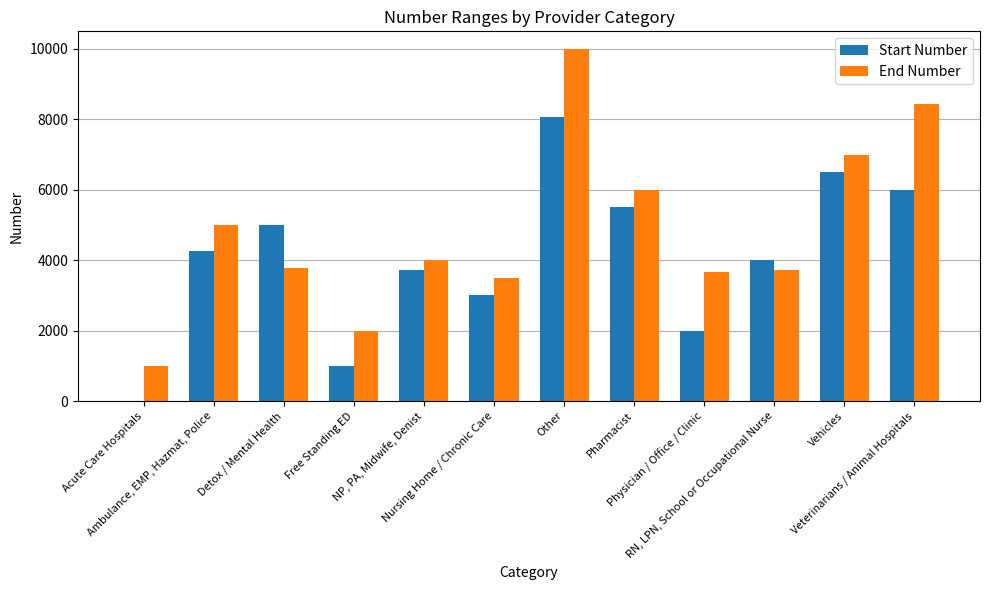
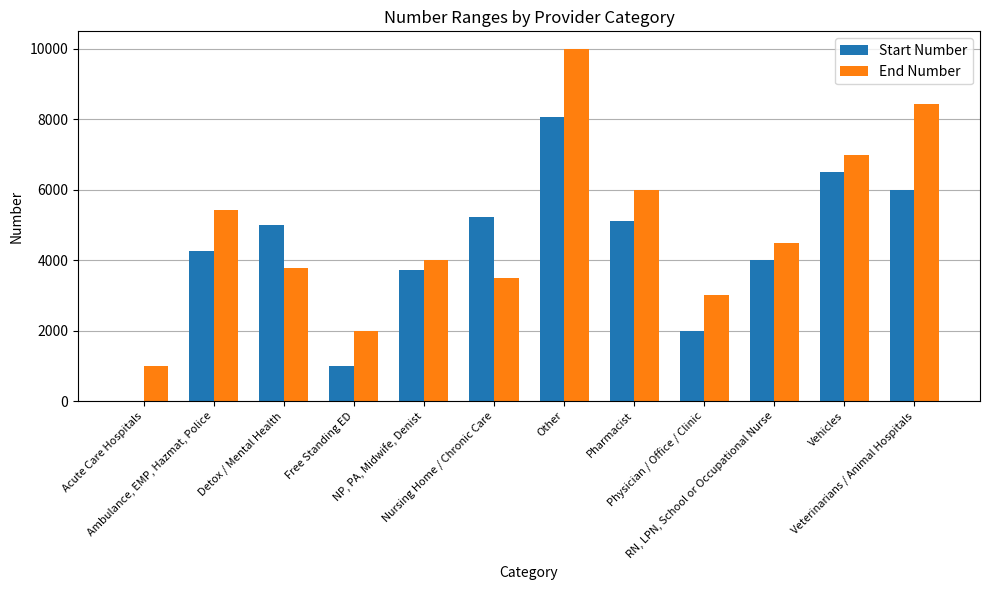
  {
    "Start Number": {
      "Ambulance, EMP, Hazmat, Police": 4300,
      "Detox / Mental Health": 5000,
      "Free Standing ED": 1000,
      "NP, PA, Midwife, Denist": 3700,
-     "Nursing Home / Chronic Care": 3000,
+     "Nursing Home / Chronic Care": 5200,
      "Other": 8100,
-     "Pharmacist": 5500,
+     "Pharmacist": 5100,
      "Physician / Office / Clinic": 2000,
      "RN, LPN, School or Occupational Nurse": 4000,
      "Vehicles": 6500,
      "Veterinarians / Animal Hospitals": 6000
    },
    "End Number": {
      "Acute Care Hospitals": 1000,
-     "Ambulance, EMP, Hazmat, Police": 5000,
+     "Ambulance, EMP, Hazmat, Police": 5400,
      "Detox / Mental Health": 3800,
      "Free Standing ED": 2000,
      "NP, PA, Midwife, Denist": 4000,
      "Nursing Home / Chronic Care": 3500,
      "Other": 10000,
      "Pharmacist": 6000,
-     "Physician / Office / Clinic": 3700,
-     "RN, LPN, School or Occupational Nurse": 3700,
+     "Physician / Office / Clinic": 3000,
+     "RN, LPN, School or Occupational Nurse": 4500,
      "Vehicles": 7000,
      "Veterinarians / Animal Hospitals": 8400
    }
  }
